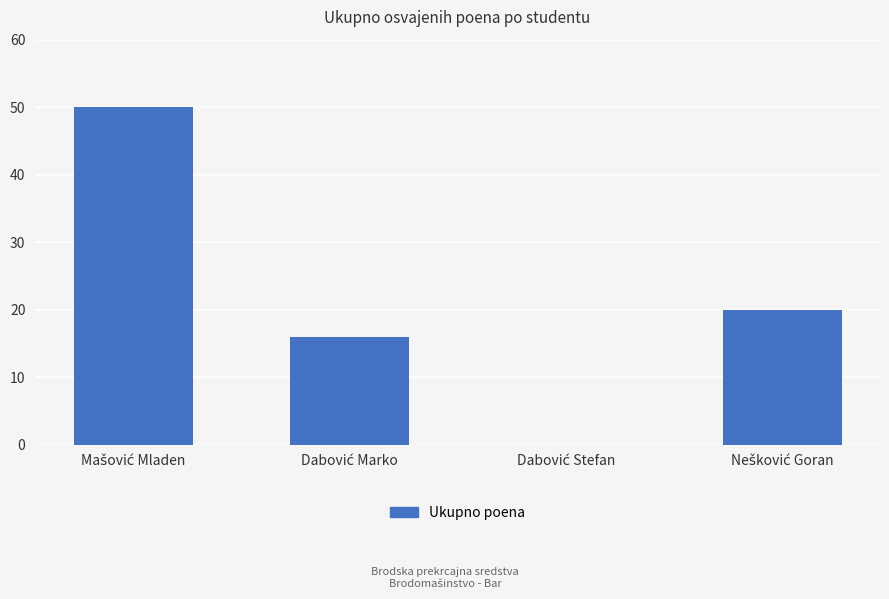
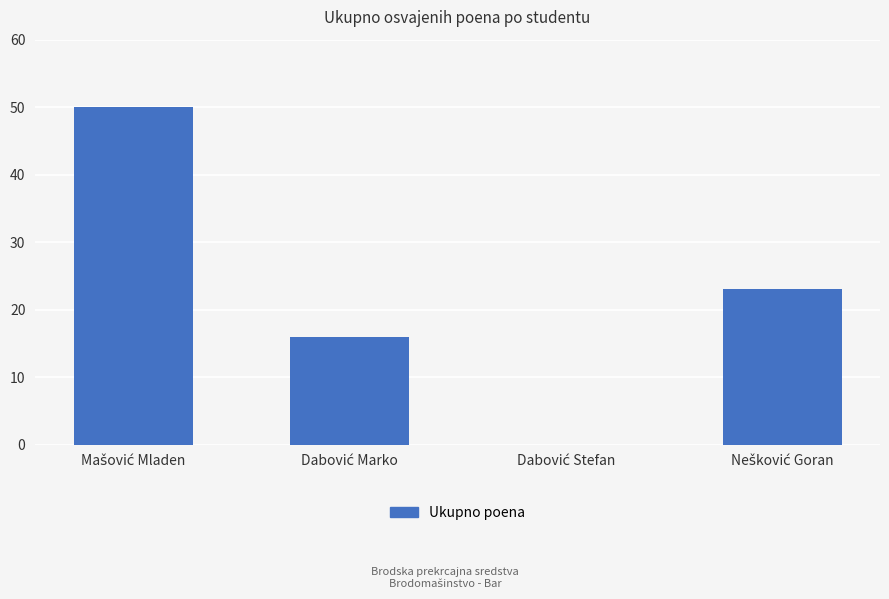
  {
    "Mašović Mladen": 50,
    "Dabović Marko": 16,
    "Dabović Stefan": 0,
-   "Nešković Goran": 20
+   "Nešković Goran": 23
  }
